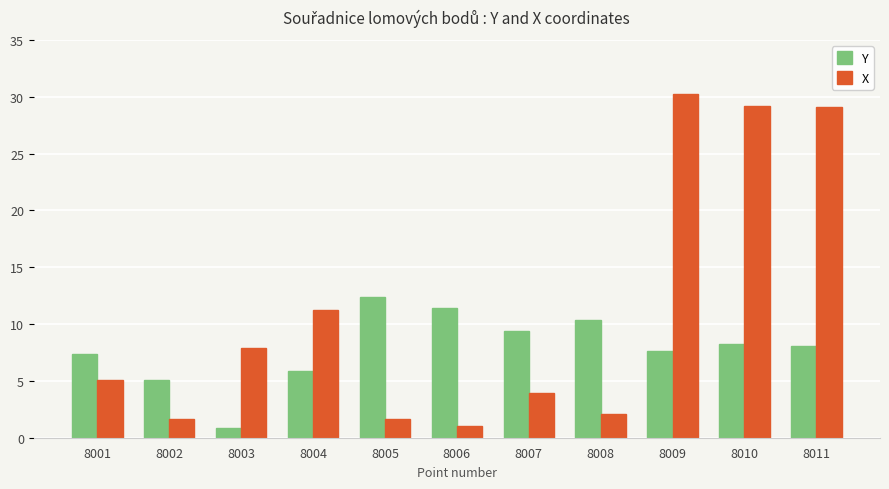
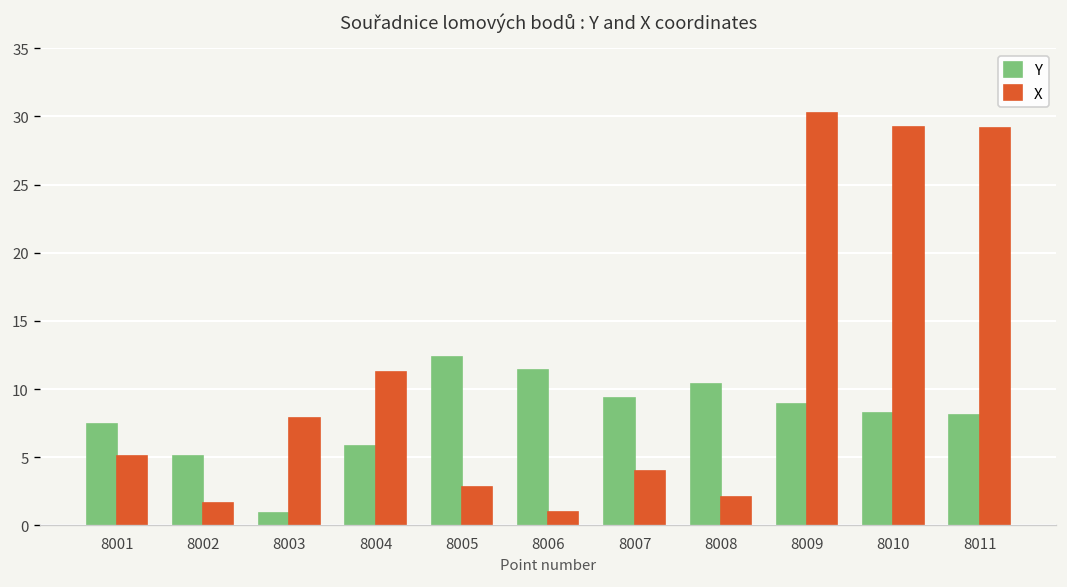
  {
    "Y": {
      "8001": 7.4,
      "8002": 5.1,
      "8003": 0.9,
      "8004": 5.8,
      "8005": 12.4,
      "8006": 11.4,
      "8007": 9.3,
      "8008": 10.3,
-     "8009": 7.6,
+     "8009": 8.9,
      "8010": 8.3,
      "8011": 8.1
    },
    "X": {
      "8001": 5.1,
      "8002": 1.7,
      "8003": 7.9,
      "8004": 11.3,
-     "8005": 1.7,
+     "8005": 2.8,
      "8006": 1.0,
      "8007": 4.0,
      "8008": 2.1,
      "8009": 30.2,
      "8010": 29.2,
      "8011": 29.1
    }
  }
